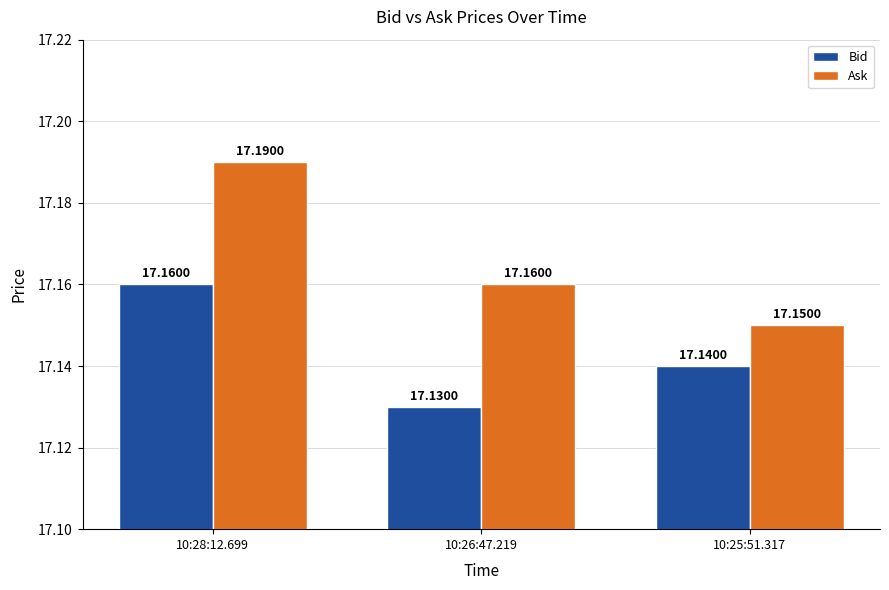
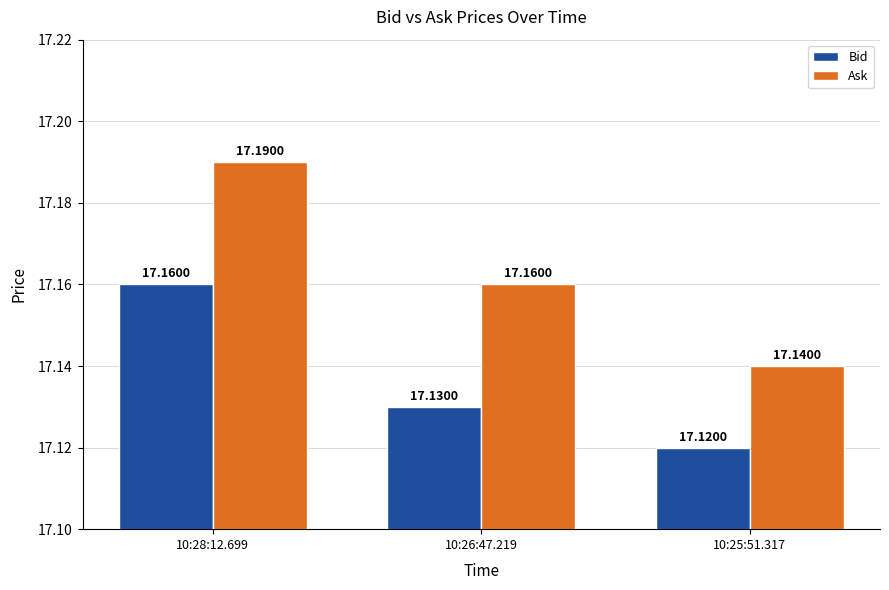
  {
    "Bid": {
      "10:28:12.699": 17.1600,
      "10:26:47.219": 17.1300,
-     "10:25:51.317": 17.1400
+     "10:25:51.317": 17.1200
    },
    "Ask": {
      "10:28:12.699": 17.1900,
      "10:26:47.219": 17.1600,
-     "10:25:51.317": 17.1500
+     "10:25:51.317": 17.1400
    }
  }
